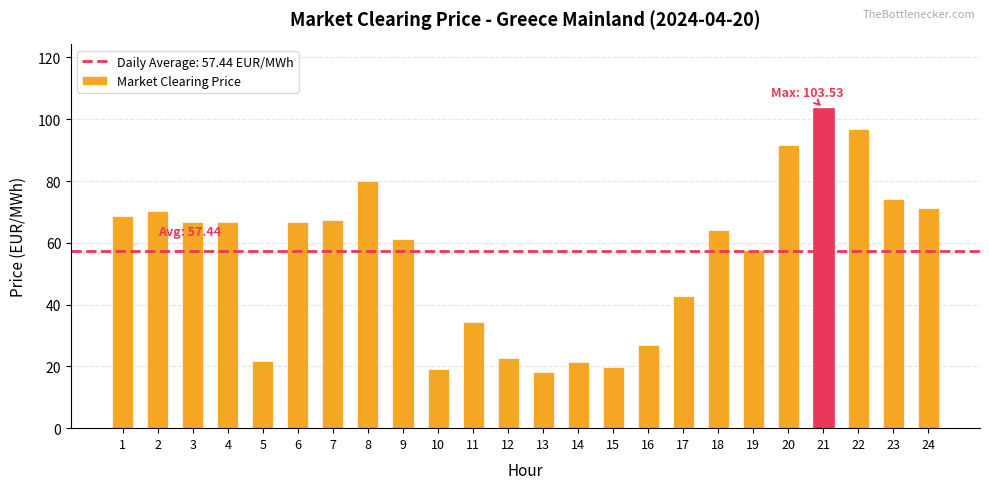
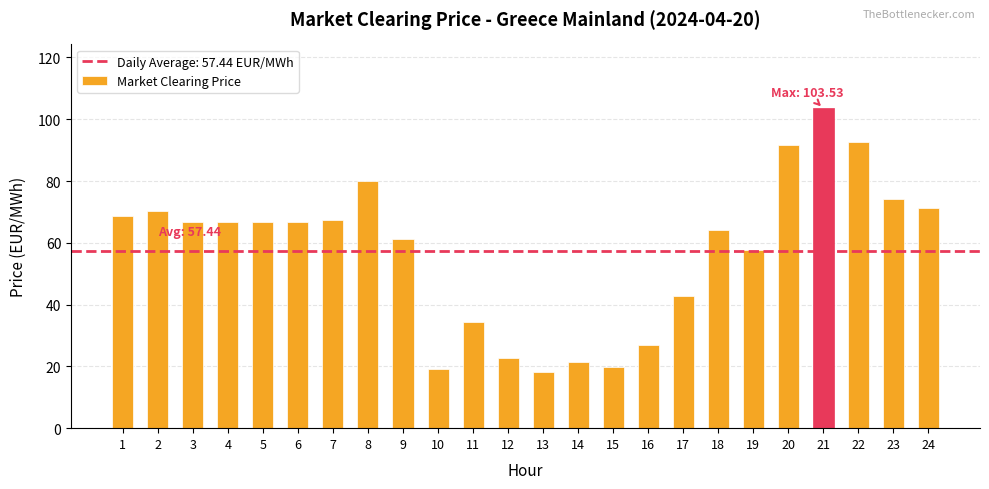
  {
    "1": 69,
    "2": 70,
    "4": 67,
-   "5": 22,
+   "5": 67,
    "6": 67,
    "7": 67,
    "8": 80,
    "9": 61,
    "10": 19,
    "11": 35,
    "12": 23,
    "13": 18,
    "14": 21,
    "15": 20,
    "16": 27,
    "17": 43,
    "18": 64,
    "19": 58,
    "20": 92,
-   "22": 97,
+   "22": 93,
    "23": 74,
    "24": 71
  }
